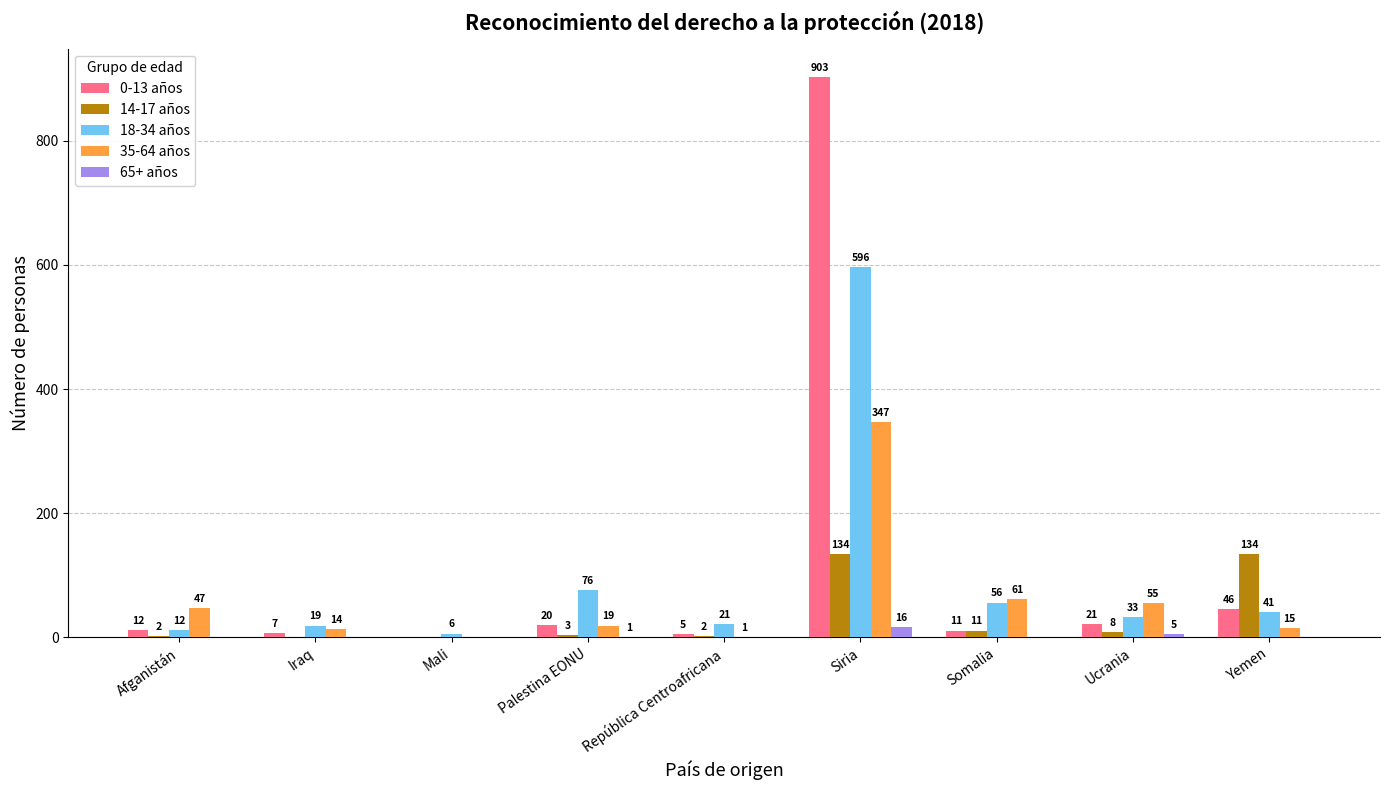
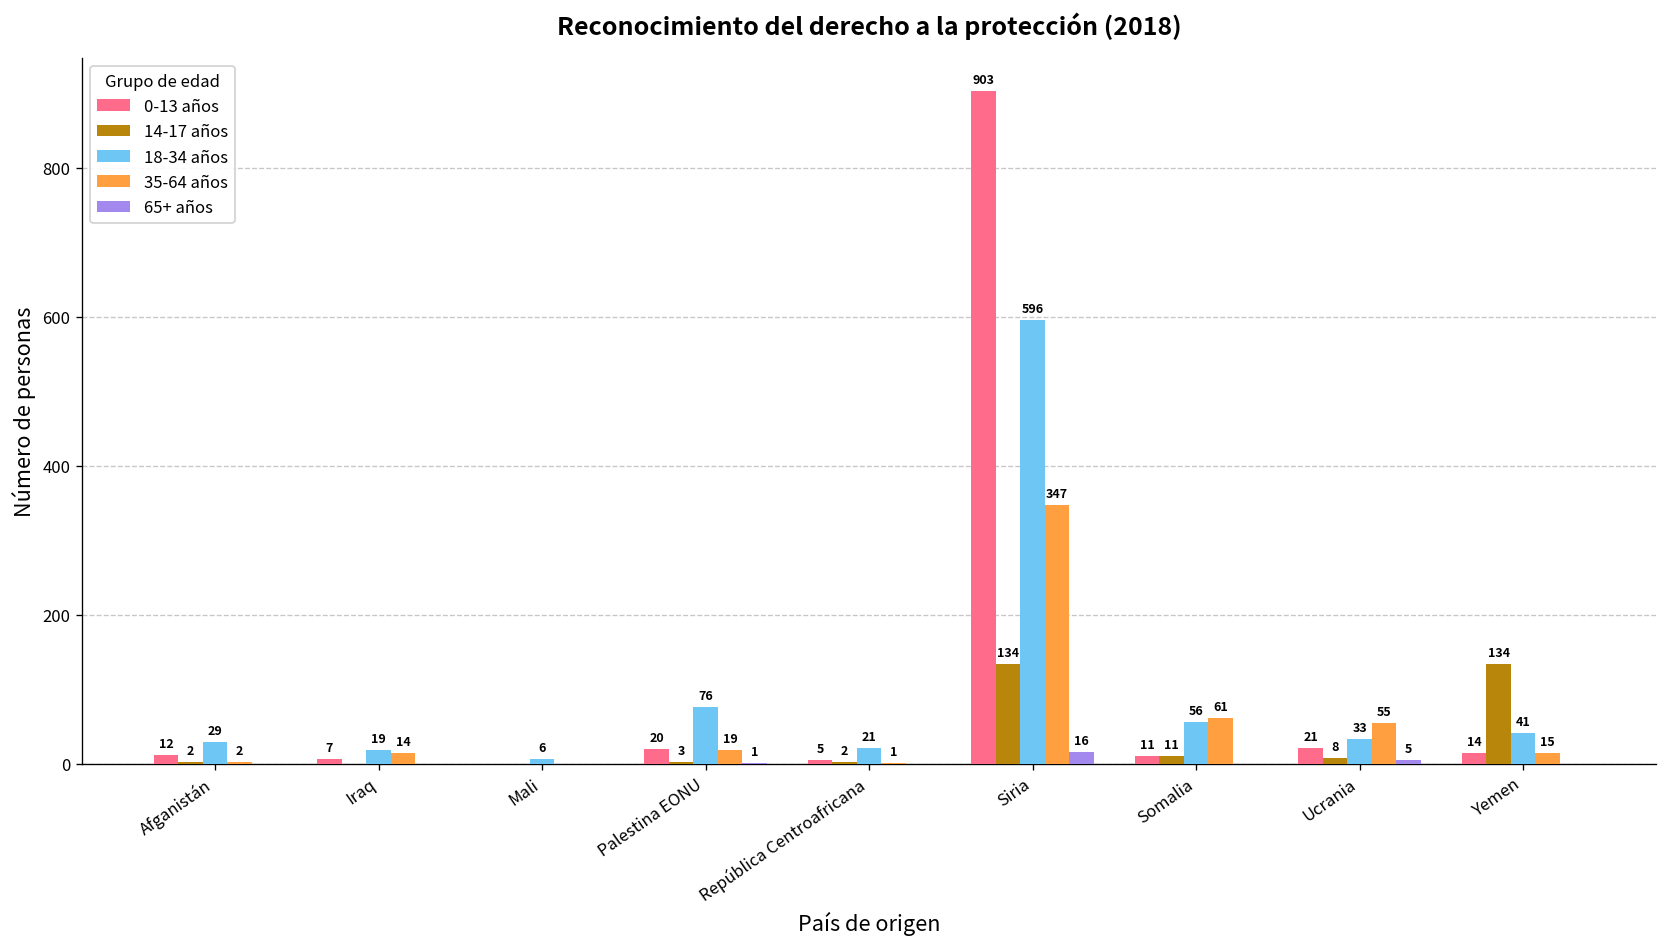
  {
    "0-13 años": {
      "Afganistán": 12,
      "Iraq": 7,
      "Palestina EONU": 20,
      "República Centroafricana": 5,
      "Siria": 903,
      "Somalia": 11,
      "Ucrania": 21,
-     "Yemen": 46
+     "Yemen": 14
    },
    "14-17 años": {
      "Afganistán": 2,
      "Palestina EONU": 3,
      "República Centroafricana": 2,
      "Siria": 134,
      "Somalia": 11,
      "Ucrania": 8,
      "Yemen": 134
    },
    "18-34 años": {
-     "Afganistán": 12,
+     "Afganistán": 29,
      "Iraq": 19,
      "Mali": 6,
      "Palestina EONU": 76,
      "República Centroafricana": 21,
      "Siria": 596,
      "Somalia": 56,
      "Ucrania": 33,
      "Yemen": 41
    },
    "35-64 años": {
-     "Afganistán": 47,
+     "Afganistán": 2,
      "Iraq": 14,
      "Palestina EONU": 19,
      "República Centroafricana": 1,
      "Siria": 347,
      "Somalia": 61,
      "Ucrania": 55,
      "Yemen": 15
    },
    "65+ años": {
      "Palestina EONU": 1,
      "Siria": 16,
      "Ucrania": 5
    }
  }
